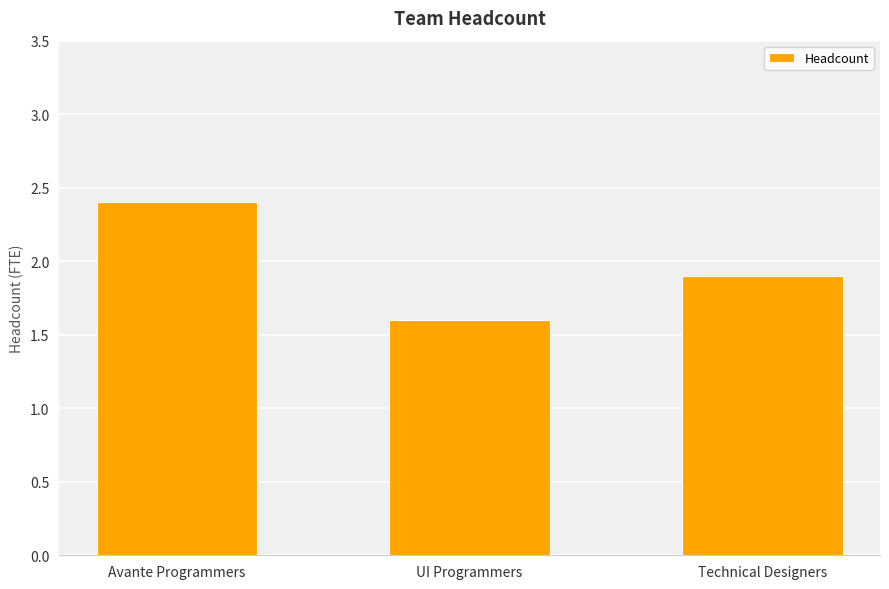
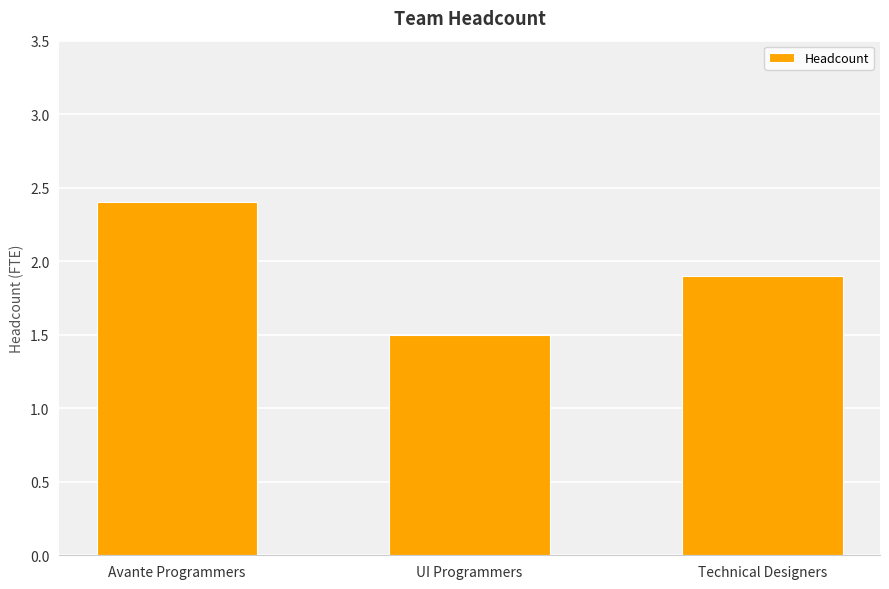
  {
    "Avante Programmers": 2.4,
-   "UI Programmers": 1.6,
+   "UI Programmers": 1.5,
    "Technical Designers": 1.9
  }
